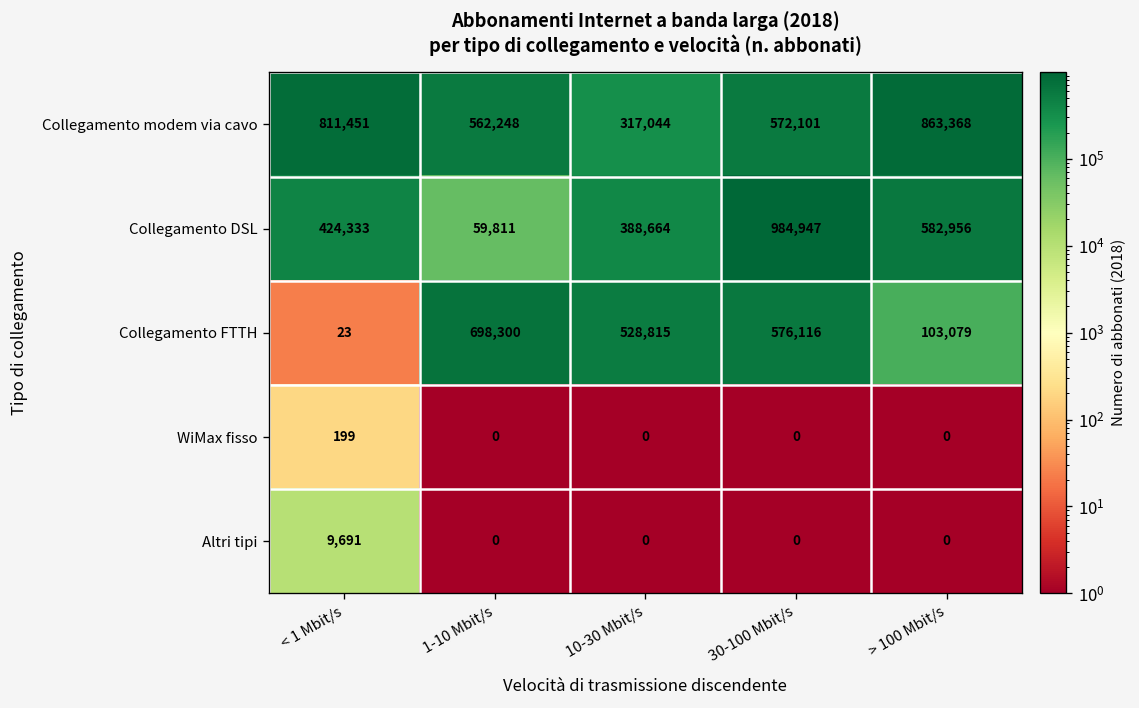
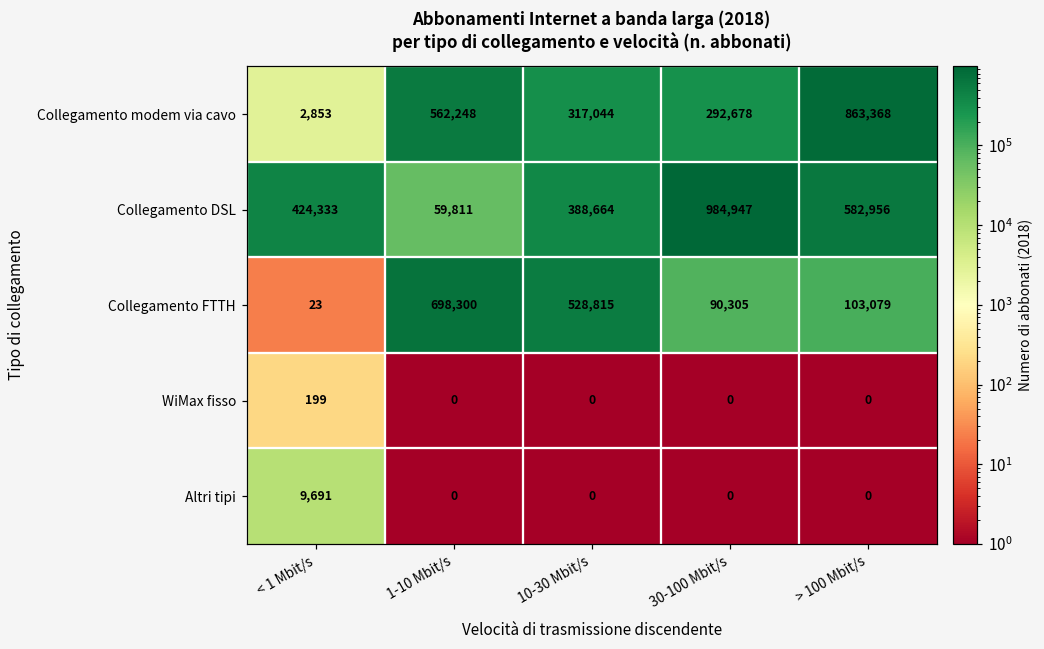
  {
    "Collegamento modem via cavo": {
-     "< 1 Mbit/s": "811,451",
+     "< 1 Mbit/s": "2,853",
      "1-10 Mbit/s": "562,248",
      "10-30 Mbit/s": "317,044",
-     "30-100 Mbit/s": "572,101",
+     "30-100 Mbit/s": "292,678",
      "> 100 Mbit/s": "863,368"
    },
    "Collegamento DSL": {
      "< 1 Mbit/s": "424,333",
      "1-10 Mbit/s": "59,811",
      "10-30 Mbit/s": "388,664",
      "30-100 Mbit/s": "984,947",
      "> 100 Mbit/s": "582,956"
    },
    "Collegamento FTTH": {
      "< 1 Mbit/s": "23",
      "1-10 Mbit/s": "698,300",
      "10-30 Mbit/s": "528,815",
-     "30-100 Mbit/s": "576,116",
+     "30-100 Mbit/s": "90,305",
      "> 100 Mbit/s": "103,079"
    },
    "WiMax fisso": {
      "< 1 Mbit/s": "199",
      "1-10 Mbit/s": "0",
      "10-30 Mbit/s": "0",
      "30-100 Mbit/s": "0",
      "> 100 Mbit/s": "0"
    },
    "Altri tipi": {
      "< 1 Mbit/s": "9,691",
      "1-10 Mbit/s": "0",
      "10-30 Mbit/s": "0",
      "30-100 Mbit/s": "0",
      "> 100 Mbit/s": "0"
    }
  }
